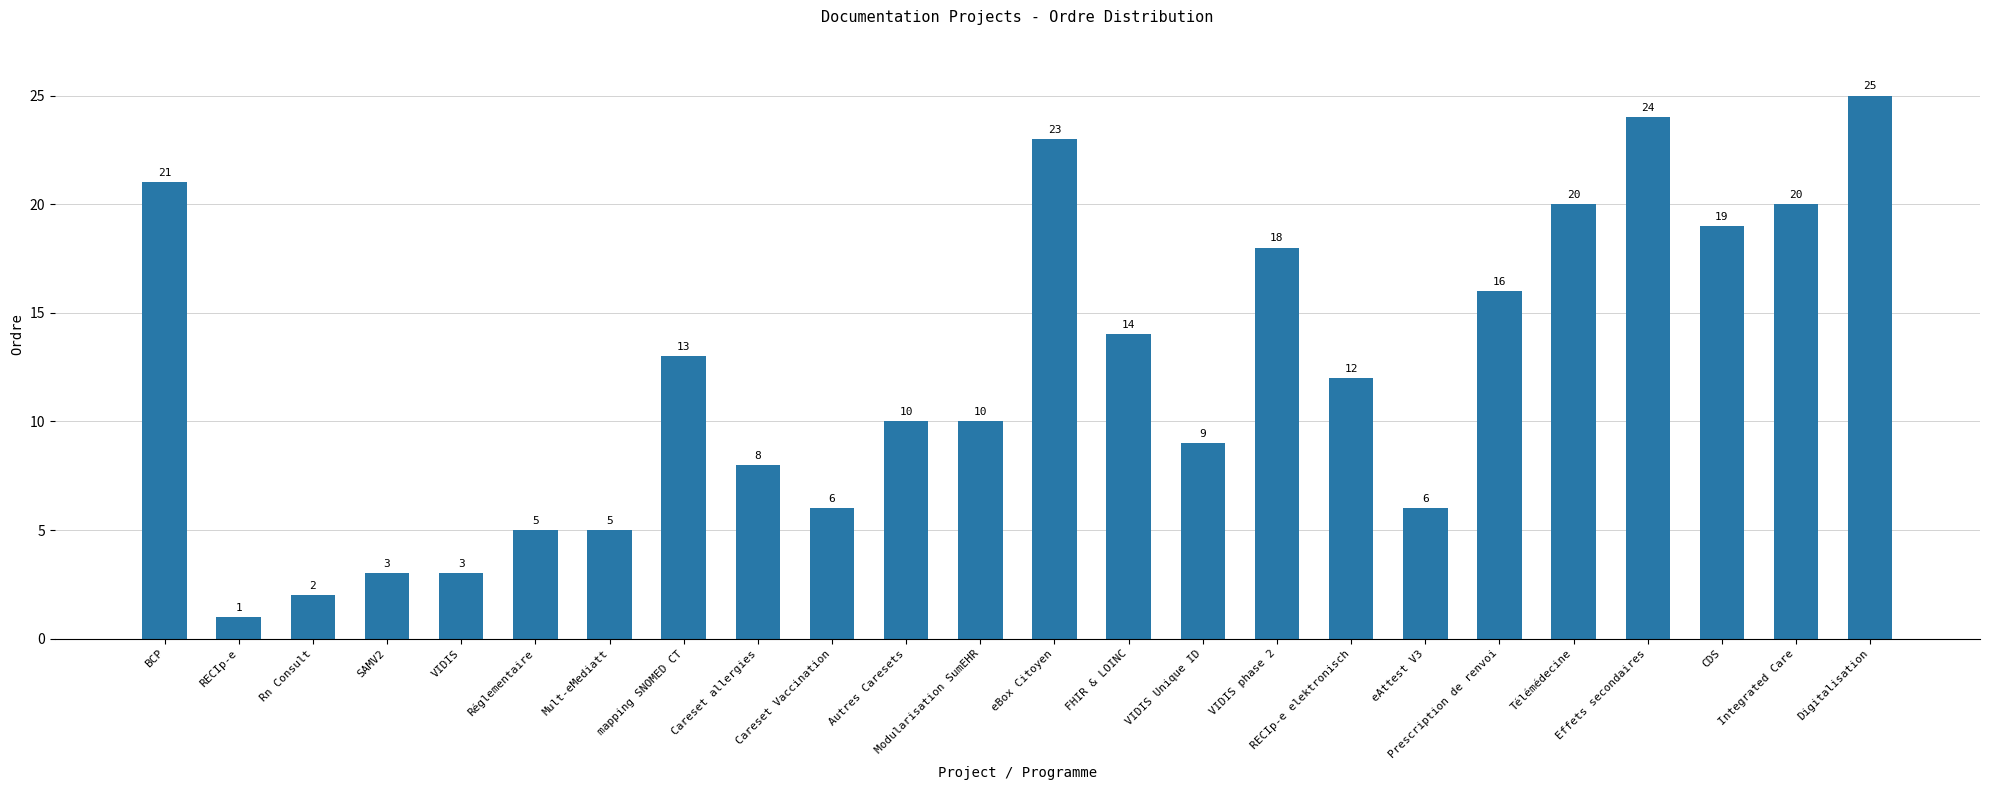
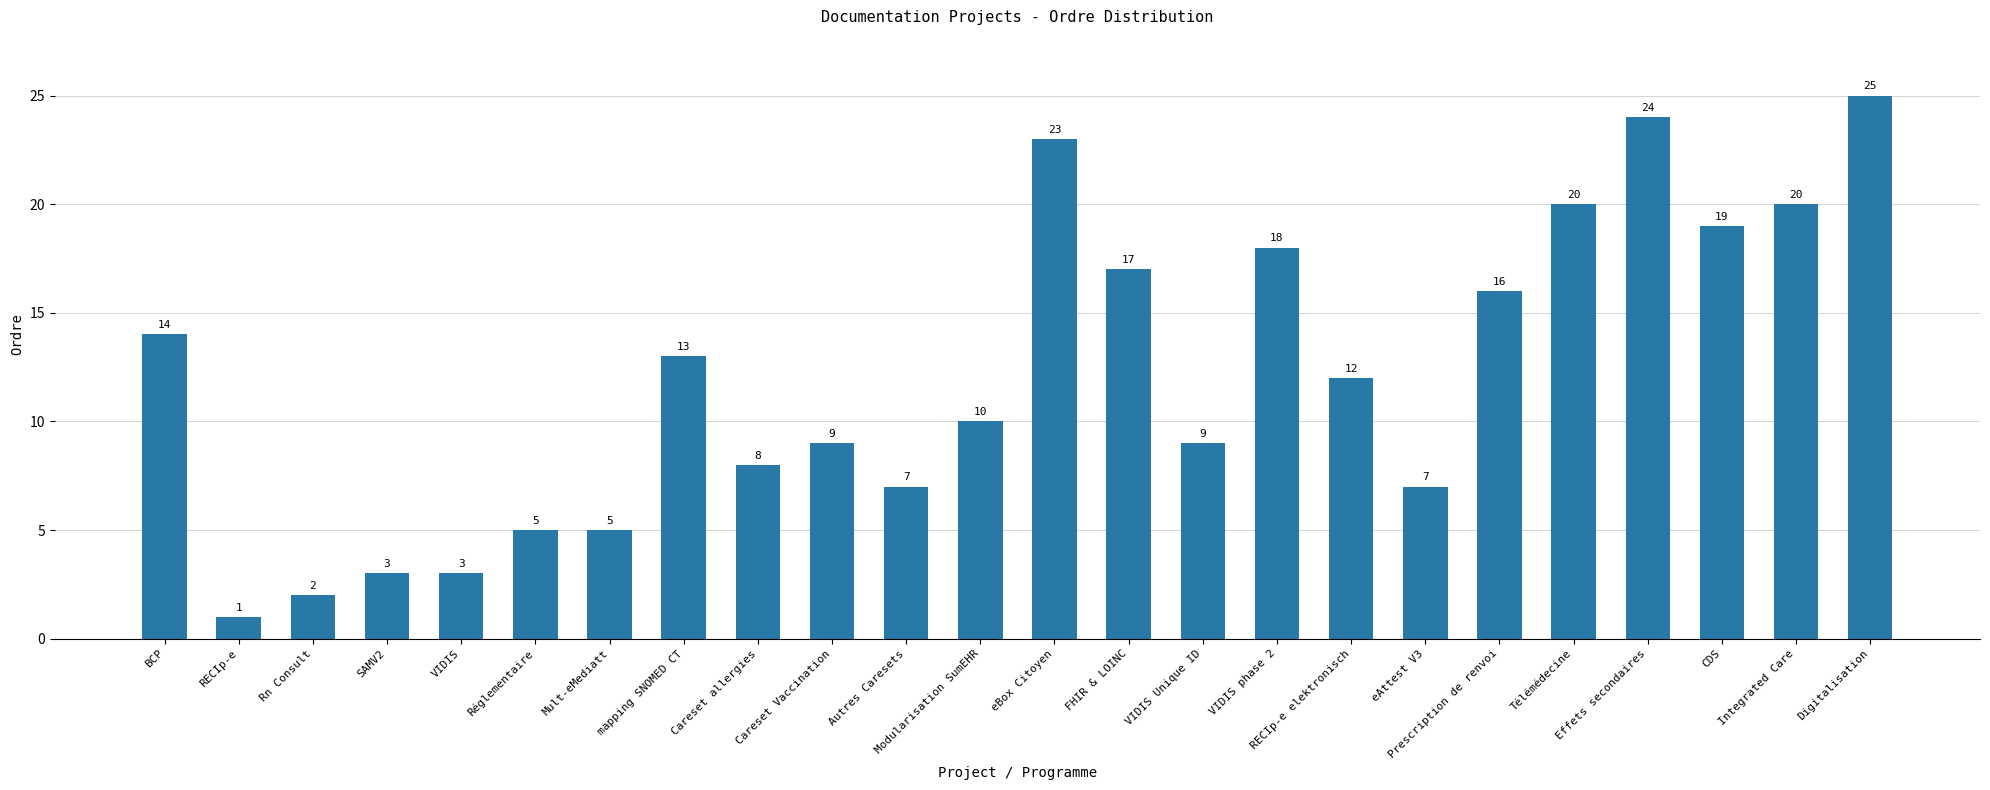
  {
-   "BCP": 21,
+   "BCP": 14,
    "RECIp-e": 1,
    "Rn Consult": 2,
    "SAMV2": 3,
    "VIDIS": 3,
    "Réglementaire": 5,
    "Mult-eMediatt": 5,
    "mapping SNOMED CT": 13,
    "Careset allergies": 8,
-   "Careset Vaccination": 6,
-   "Autres Caresets": 10,
+   "Careset Vaccination": 9,
+   "Autres Caresets": 7,
    "Modularisation SumEHR": 10,
    "eBox Citoyen": 23,
-   "FHIR & LOINC": 14,
+   "FHIR & LOINC": 17,
    "VIDIS Unique ID": 9,
    "VIDIS phase 2": 18,
    "RECIp-e elektronisch": 12,
-   "eAttest V3": 6,
+   "eAttest V3": 7,
    "Prescription de renvoi": 16,
    "Télémédecine": 20,
    "Effets secondaires": 24,
    "CDS": 19,
    "Integrated Care": 20,
    "Digitalisation": 25
  }
